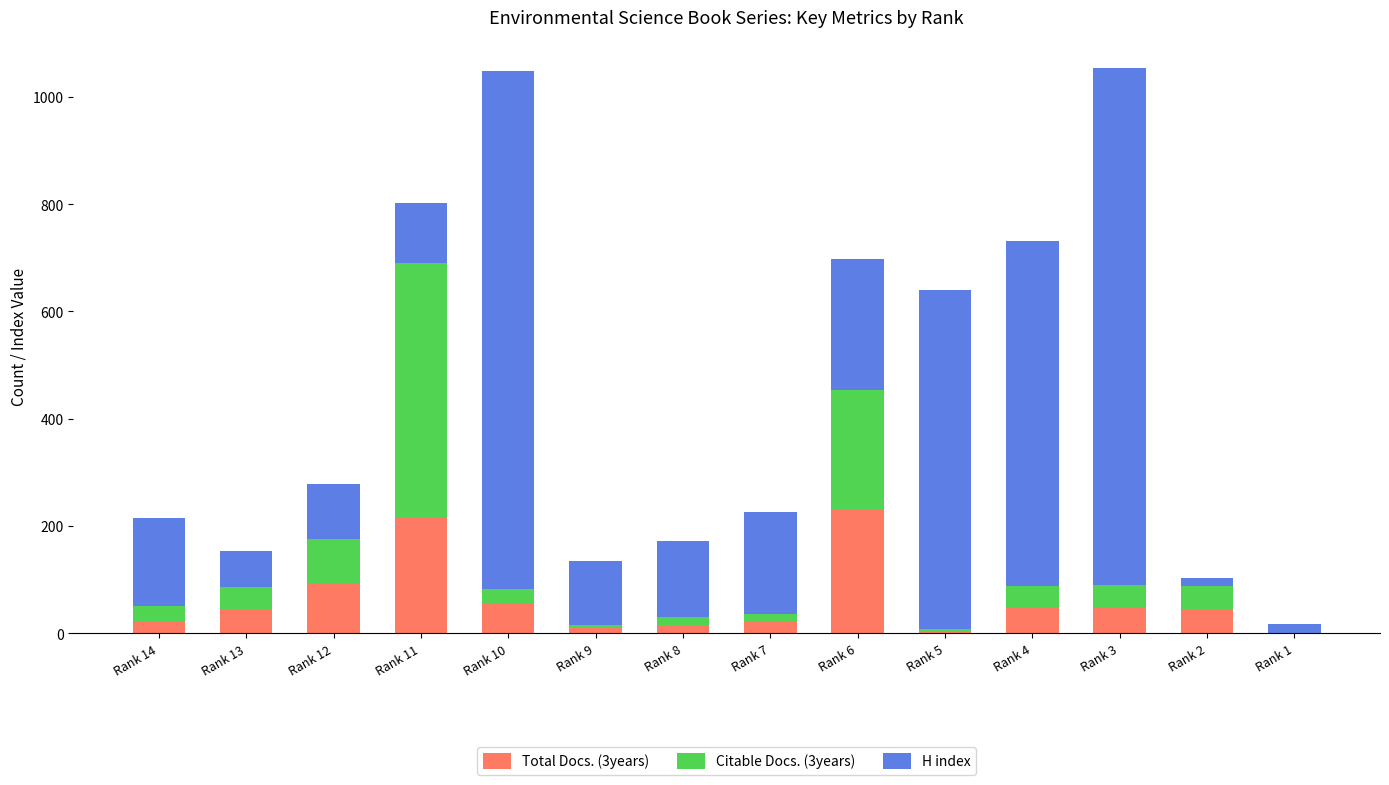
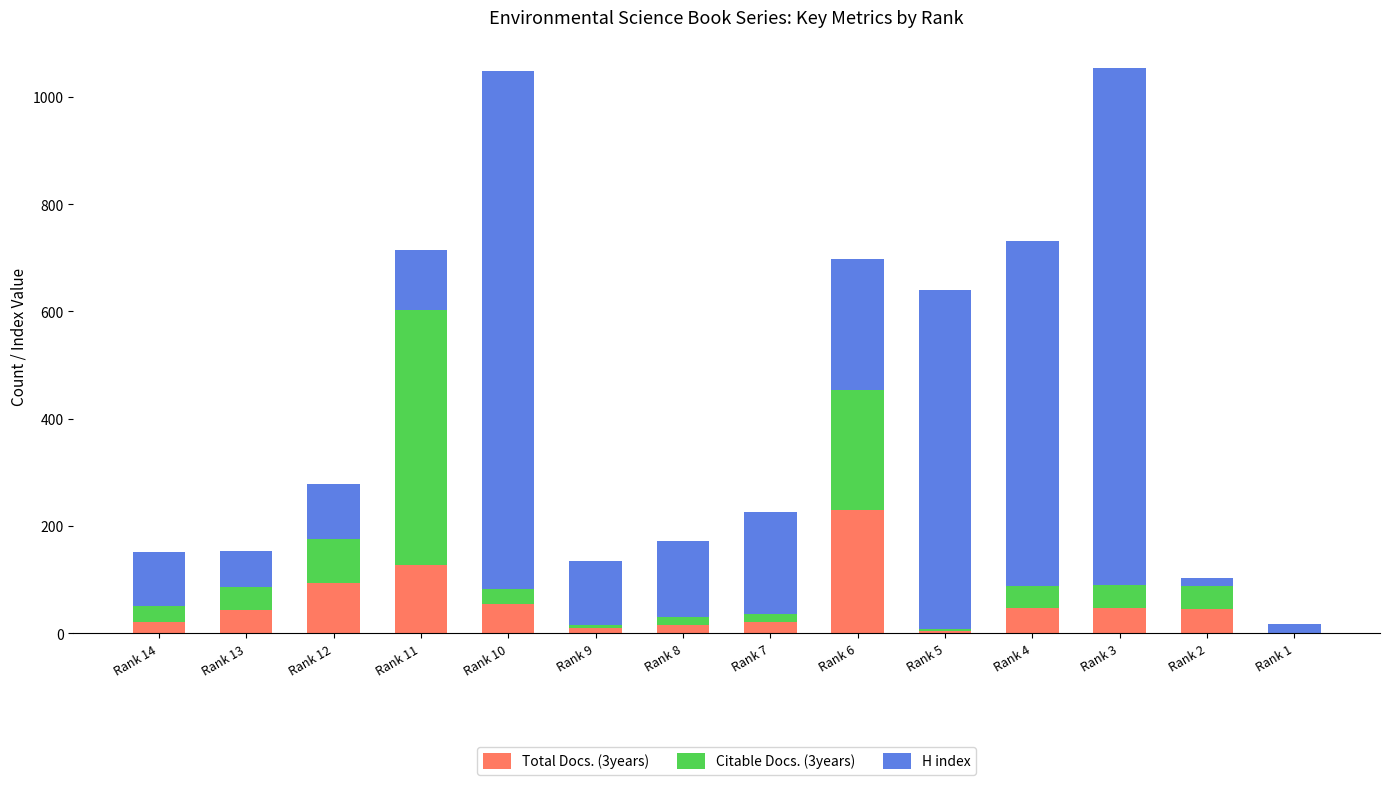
  {
    "Total Docs. (3years)": {
      "Rank 14": 20,
      "Rank 13": 40,
      "Rank 12": 90,
-     "Rank 11": 220,
+     "Rank 11": 130,
      "Rank 10": 60,
      "Rank 9": 10,
      "Rank 8": 20,
      "Rank 7": 20,
      "Rank 6": 230,
      "Rank 4": 50,
      "Rank 3": 50,
      "Rank 2": 50,
      "Rank 1": 0
    },
    "Citable Docs. (3years)": {
      "Rank 14": 30,
      "Rank 13": 40,
      "Rank 12": 80,
      "Rank 11": 480,
      "Rank 10": 30,
      "Rank 9": 10,
      "Rank 8": 20,
      "Rank 7": 20,
      "Rank 6": 220,
      "Rank 4": 40,
      "Rank 3": 40,
      "Rank 2": 40,
      "Rank 1": 0
    },
    "H index": {
-     "Rank 14": 170,
+     "Rank 14": 100,
      "Rank 13": 70,
      "Rank 12": 100,
      "Rank 11": 110,
      "Rank 10": 970,
      "Rank 9": 120,
      "Rank 8": 140,
      "Rank 7": 190,
      "Rank 6": 250,
      "Rank 5": 630,
      "Rank 4": 640,
      "Rank 3": 960,
      "Rank 2": 20,
      "Rank 1": 20
    }
  }
